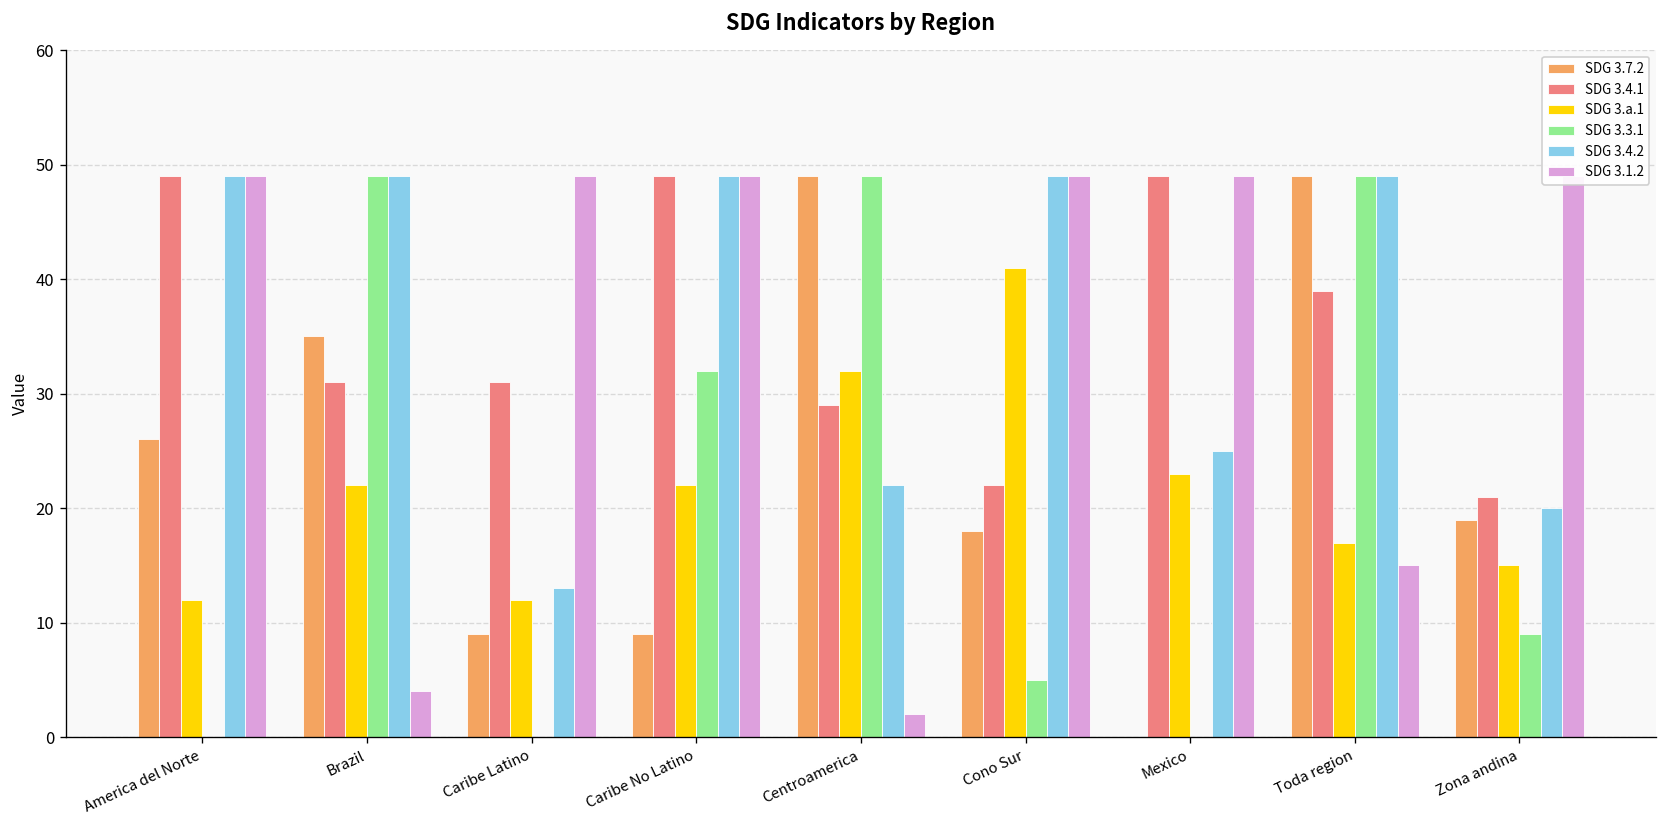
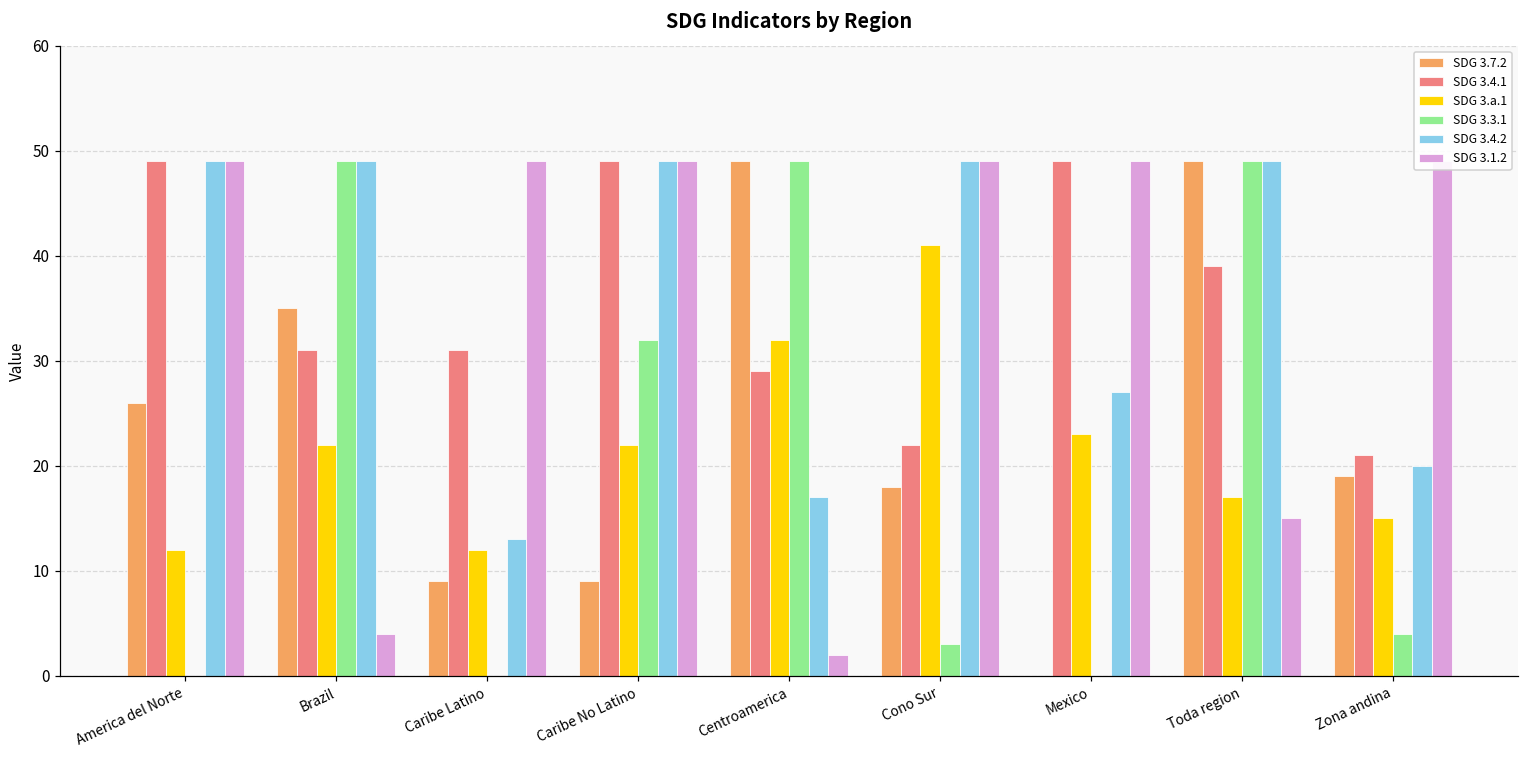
  {
    "SDG 3.a.1": {
      "America del Norte": 12,
      "Brazil": 22,
      "Caribe Latino": 12,
      "Caribe No Latino": 22,
      "Centroamerica": 32,
      "Cono Sur": 41,
      "Mexico": 23,
      "Toda region": 17,
      "Zona andina": 15
    },
    "SDG 3.3.1": {
      "America del Norte": 0,
      "Brazil": 49,
      "Caribe Latino": 0,
      "Caribe No Latino": 32,
      "Centroamerica": 49,
-     "Cono Sur": 5,
+     "Cono Sur": 3,
      "Mexico": 0,
      "Toda region": 49,
-     "Zona andina": 9
+     "Zona andina": 4
    },
    "SDG 3.4.2": {
      "America del Norte": 49,
      "Brazil": 49,
      "Caribe Latino": 13,
      "Caribe No Latino": 49,
-     "Centroamerica": 22,
+     "Centroamerica": 17,
      "Cono Sur": 49,
-     "Mexico": 25,
+     "Mexico": 27,
      "Toda region": 49,
      "Zona andina": 20
    },
    "SDG 3.1.2": {
      "America del Norte": 49,
      "Brazil": 4,
      "Caribe Latino": 49,
      "Caribe No Latino": 49,
      "Centroamerica": 2,
      "Cono Sur": 49,
      "Mexico": 49,
      "Toda region": 15,
      "Zona andina": 49
    }
  }
